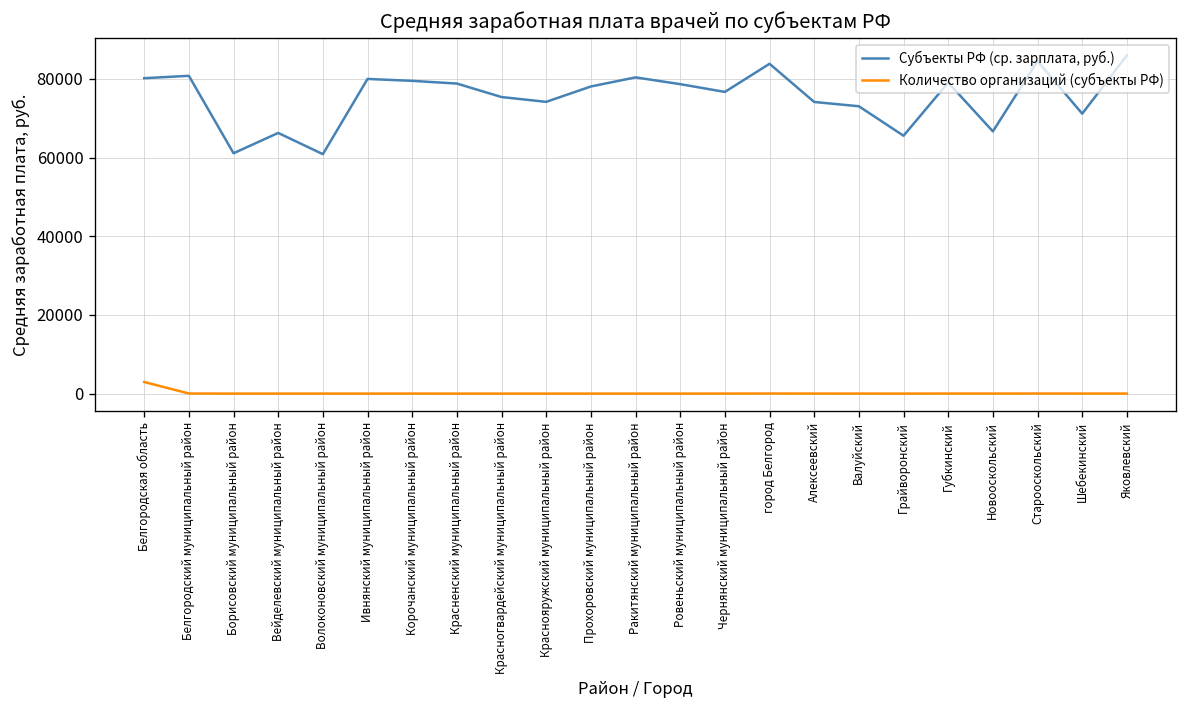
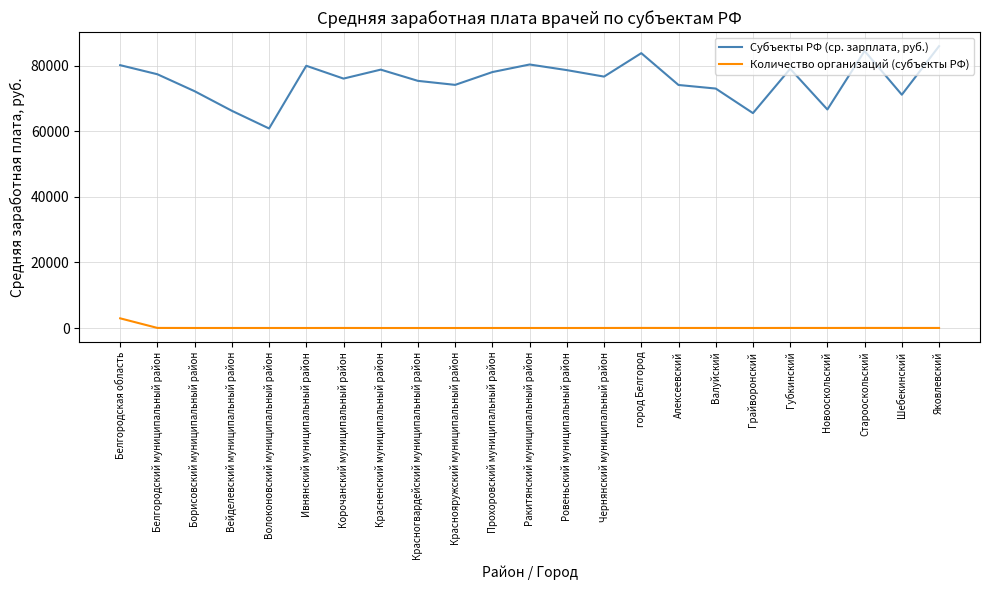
  {
    "Субъекты РФ (ср. зарплата, руб.)": {
      "Белгородская область": 80000,
-     "Белгородский муниципальный район": 81000,
-     "Борисовский муниципальный район": 61000,
+     "Белгородский муниципальный район": 77000,
+     "Борисовский муниципальный район": 72000,
      "Вейделевский муниципальный район": 66000,
      "Волоконовский муниципальный район": 61000,
      "Ивнянский муниципальный район": 80000,
-     "Корочанский муниципальный район": 80000,
+     "Корочанский муниципальный район": 76000,
      "Красненский муниципальный район": 79000,
      "Красногвардейский муниципальный район": 75000,
      "Краснояружский муниципальный район": 74000,
      "Прохоровский муниципальный район": 78000,
      "Ракитянский муниципальный район": 80000,
      "Ровеньский муниципальный район": 79000,
      "Чернянский муниципальный район": 77000,
      "город Белгород": 84000,
      "Алексеевский": 74000,
      "Валуйский": 73000,
      "Грайворонский": 66000,
      "Новооскольский": 67000,
      "Шебекинский": 71000
    },
    "Количество организаций (субъекты РФ)": {
      "Белгородская область": 3000,
      "Белгородский муниципальный район": 0,
      "Борисовский муниципальный район": 0,
      "Вейделевский муниципальный район": 0,
      "Волоконовский муниципальный район": 0,
      "Ивнянский муниципальный район": 0,
      "Корочанский муниципальный район": 0,
      "Красненский муниципальный район": 0,
      "Красногвардейский муниципальный район": 0,
      "Краснояружский муниципальный район": 0,
      "Прохоровский муниципальный район": 0,
      "Ракитянский муниципальный район": 0,
      "Ровеньский муниципальный район": 0,
      "Чернянский муниципальный район": 0,
      "город Белгород": 0,
      "Алексеевский": 0,
      "Валуйский": 0,
      "Грайворонский": 0,
      "Губкинский": 0,
      "Новооскольский": 0,
      "Старооскольский": 0,
      "Шебекинский": 0,
      "Яковлевский": 0
    }
  }
